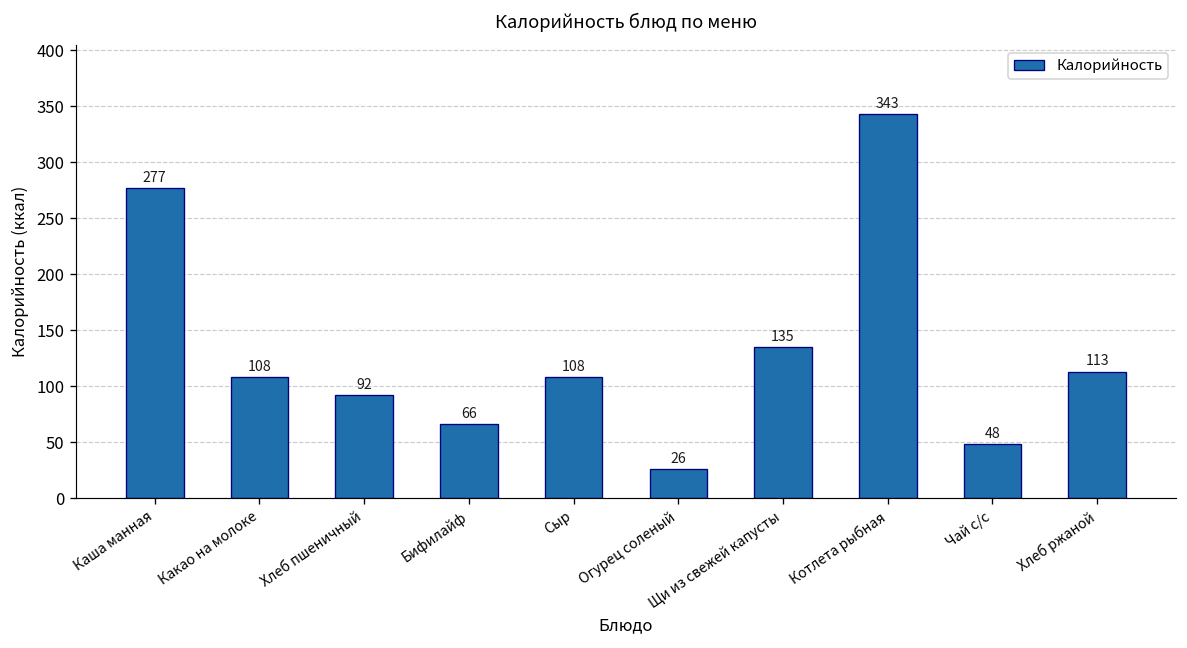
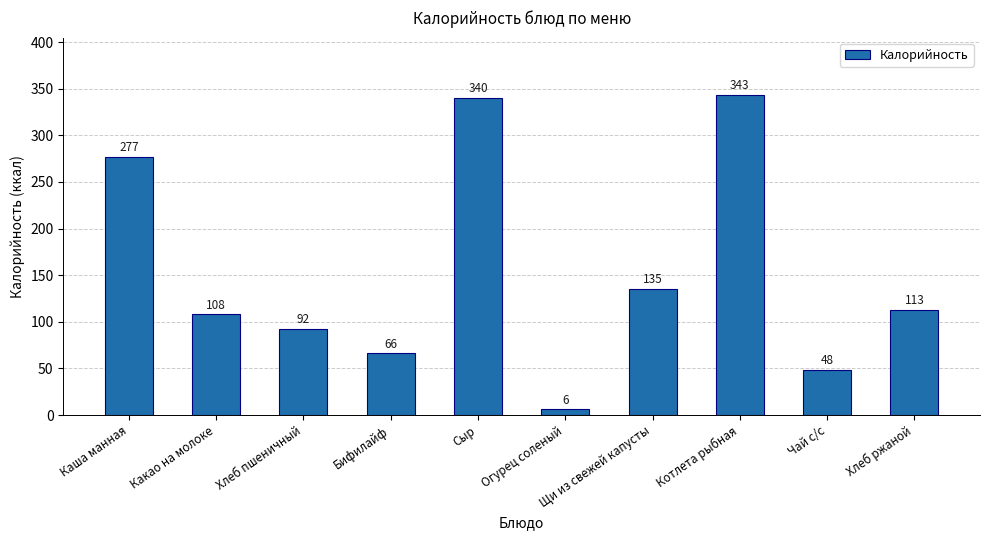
  {
    "Каша манная": 277,
    "Какао на молоке": 108,
    "Хлеб пшеничный": 92,
    "Бифилайф": 66,
-   "Сыр": 108,
-   "Огурец соленый": 26,
+   "Сыр": 340,
+   "Огурец соленый": 6,
    "Щи из свежей капусты": 135,
    "Котлета рыбная": 343,
    "Чай с/с": 48,
    "Хлеб ржаной": 113
  }
